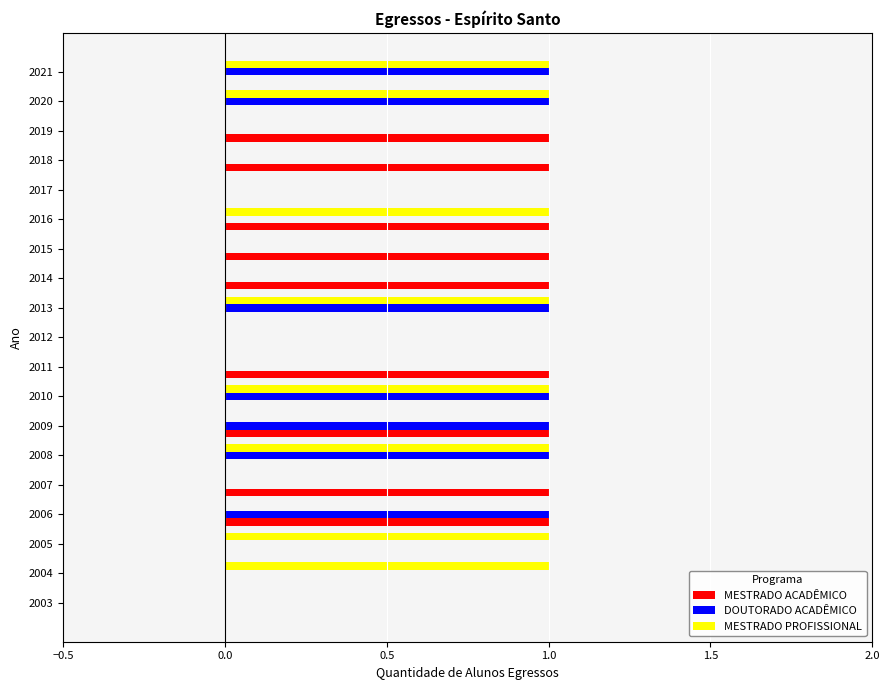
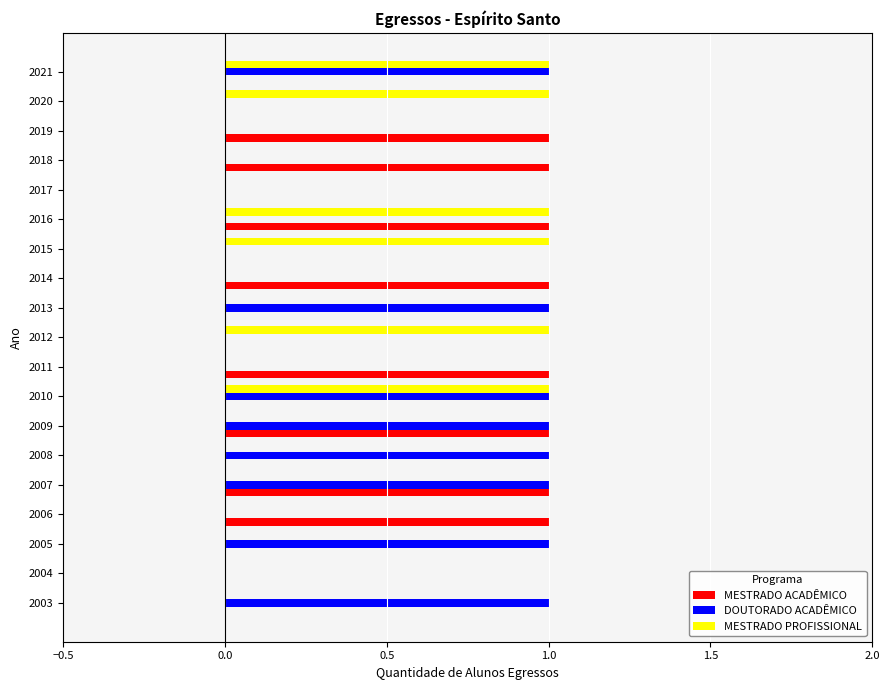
  {
    "MESTRADO ACADÊMICO": {
      "2021": 0,
      "2020": 0,
      "2019": 1,
      "2018": 1,
      "2017": 0,
      "2016": 1,
-     "2015": 1,
+     "2015": 0,
      "2014": 1,
      "2013": 0,
      "2012": 0,
      "2011": 1,
      "2010": 0,
      "2009": 1,
      "2008": 0,
      "2007": 1,
      "2006": 1,
      "2005": 0,
      "2004": 0,
      "2003": 0
    },
    "DOUTORADO ACADÊMICO": {
      "2021": 1,
-     "2020": 1,
+     "2020": 0,
      "2019": 0,
      "2018": 0,
      "2017": 0,
      "2016": 0,
      "2015": 0,
      "2014": 0,
      "2013": 1,
      "2012": 0,
      "2011": 0,
      "2010": 1,
      "2009": 1,
      "2008": 1,
-     "2007": 0,
-     "2006": 1,
-     "2005": 0,
+     "2007": 1,
+     "2006": 0,
+     "2005": 1,
      "2004": 0,
-     "2003": 0
+     "2003": 1
    },
    "MESTRADO PROFISSIONAL": {
      "2021": 1,
      "2020": 1,
      "2019": 0,
      "2018": 0,
      "2017": 0,
      "2016": 1,
-     "2015": 0,
+     "2015": 1,
      "2014": 0,
-     "2013": 1,
-     "2012": 0,
+     "2013": 0,
+     "2012": 1,
      "2011": 0,
      "2010": 1,
      "2009": 0,
-     "2008": 1,
+     "2008": 0,
      "2007": 0,
      "2006": 0,
-     "2005": 1,
-     "2004": 1,
+     "2005": 0,
+     "2004": 0,
      "2003": 0
    }
  }
